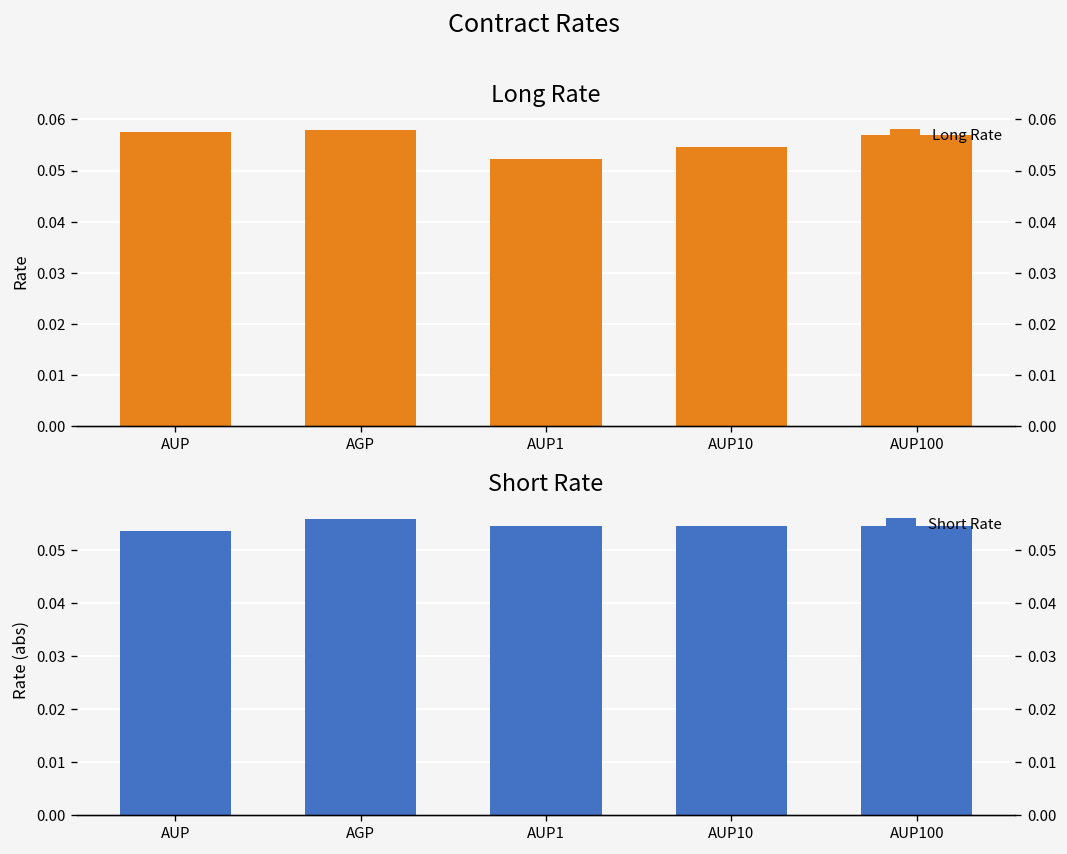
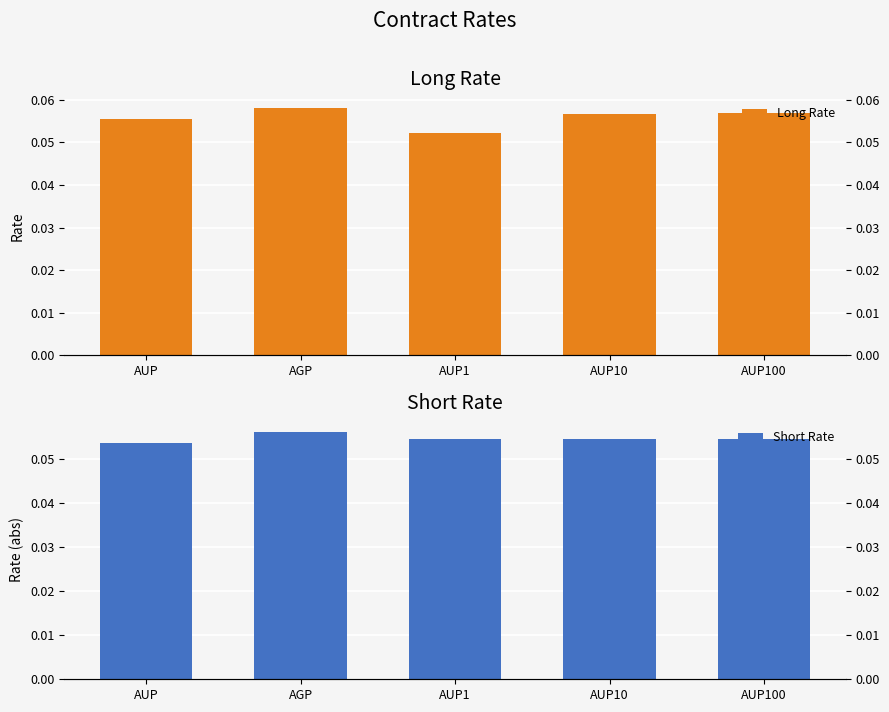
  {
    "Long Rate": {
-     "AUP": 0.058,
+     "AUP": 0.056,
      "AGP": 0.058,
      "AUP1": 0.052,
-     "AUP10": 0.055,
+     "AUP10": 0.057,
      "AUP100": 0.057
    },
    "Short Rate": {
      "AUP": 0.054,
      "AGP": 0.056,
      "AUP1": 0.055,
      "AUP10": 0.055,
      "AUP100": 0.055
    }
  }
